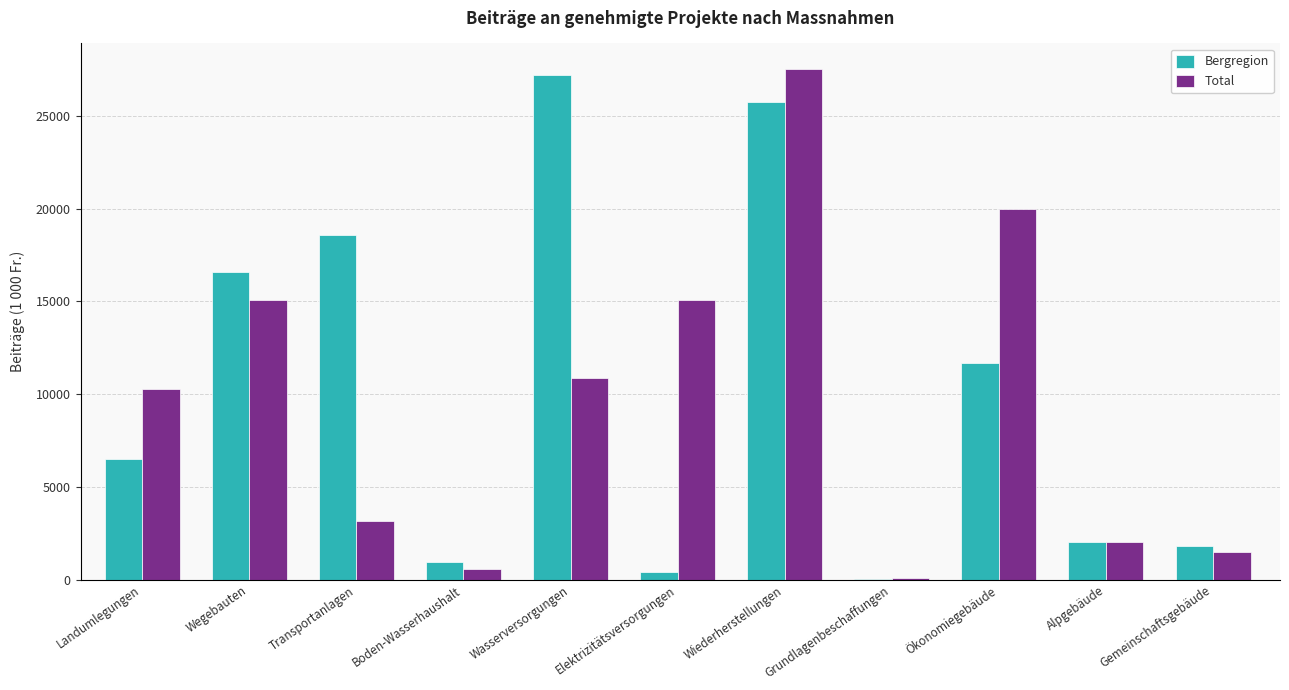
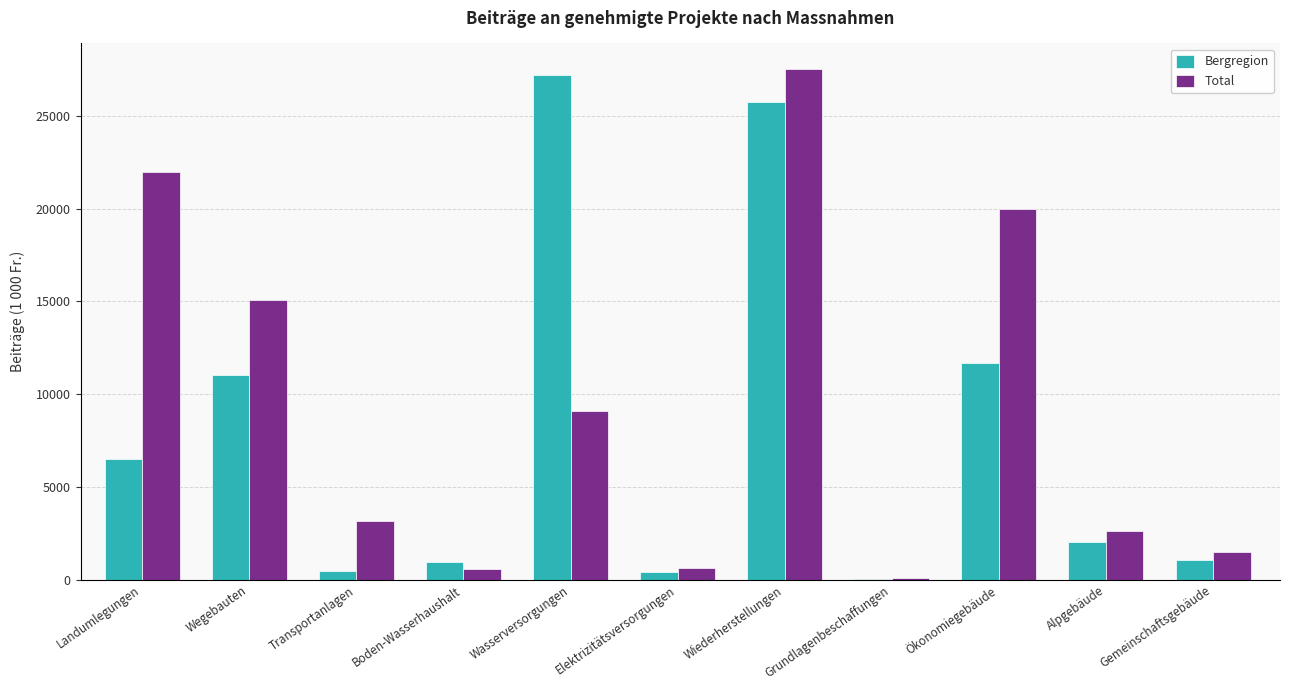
  {
    "Bergregion": {
      "Landumlegungen": 6500,
-     "Wegebauten": 16600,
-     "Transportanlagen": 18600,
+     "Wegebauten": 11000,
+     "Transportanlagen": 500,
      "Boden-Wasserhaushalt": 1000,
      "Wasserversorgungen": 27200,
      "Elektrizitätsversorgungen": 400,
      "Wiederherstellungen": 25700,
      "Ökonomiegebäude": 11700,
      "Alpgebäude": 2000,
-     "Gemeinschaftsgebäude": 1800
+     "Gemeinschaftsgebäude": 1100
    },
    "Total": {
-     "Landumlegungen": 10300,
+     "Landumlegungen": 22000,
      "Wegebauten": 15100,
      "Transportanlagen": 3200,
      "Boden-Wasserhaushalt": 600,
-     "Wasserversorgungen": 10900,
-     "Elektrizitätsversorgungen": 15100,
+     "Wasserversorgungen": 9100,
+     "Elektrizitätsversorgungen": 700,
      "Wiederherstellungen": 27500,
      "Ökonomiegebäude": 20000,
-     "Alpgebäude": 2000,
+     "Alpgebäude": 2600,
      "Gemeinschaftsgebäude": 1500
    }
  }
